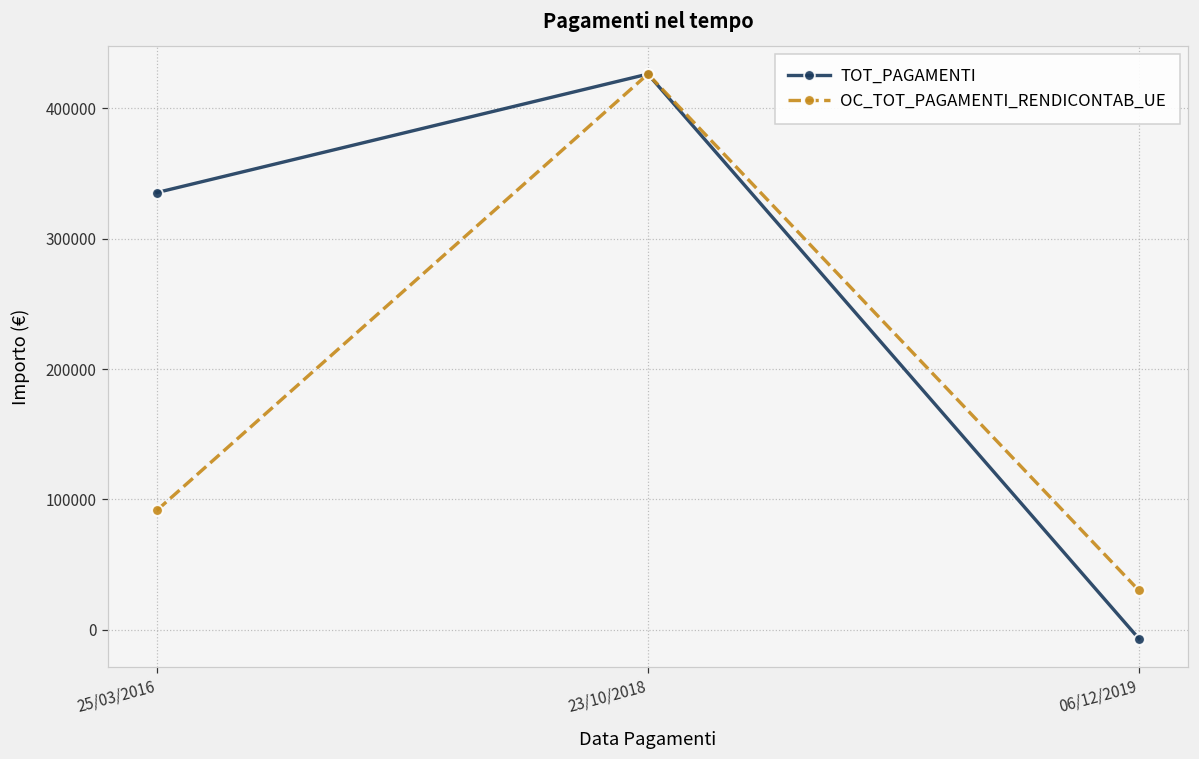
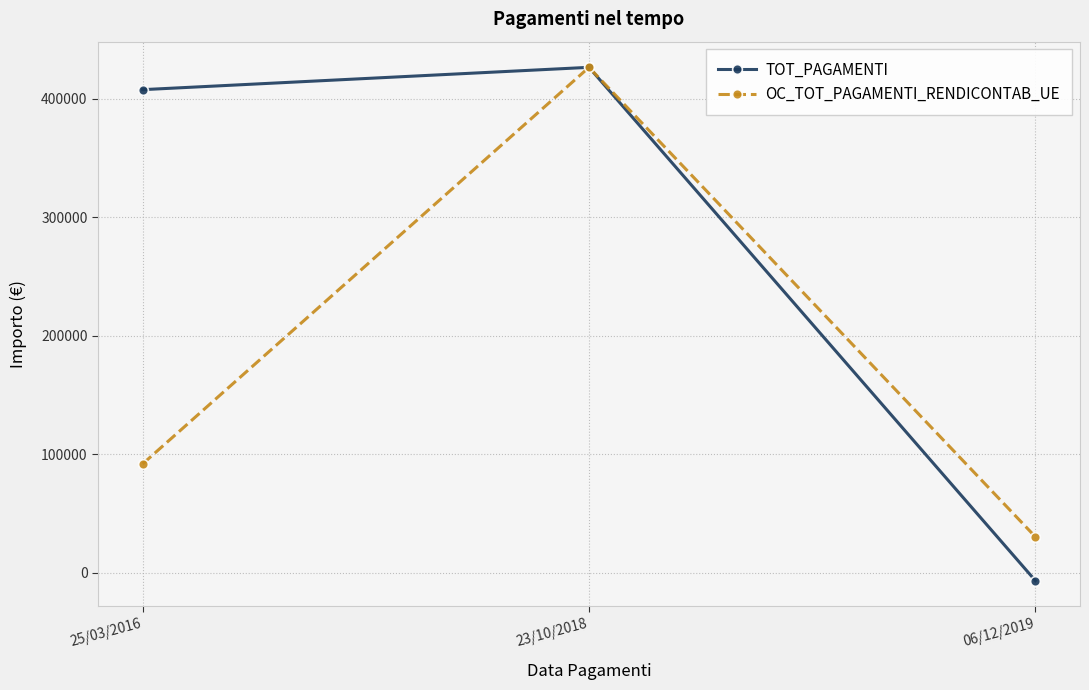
  {
    "TOT_PAGAMENTI": {
-     "25/03/2016": 335000,
+     "25/03/2016": 407000,
      "06/12/2019": -7000
    },
    "OC_TOT_PAGAMENTI_RENDICONTAB_UE": {
      "25/03/2016": 92000,
      "06/12/2019": 30000
    }
  }
